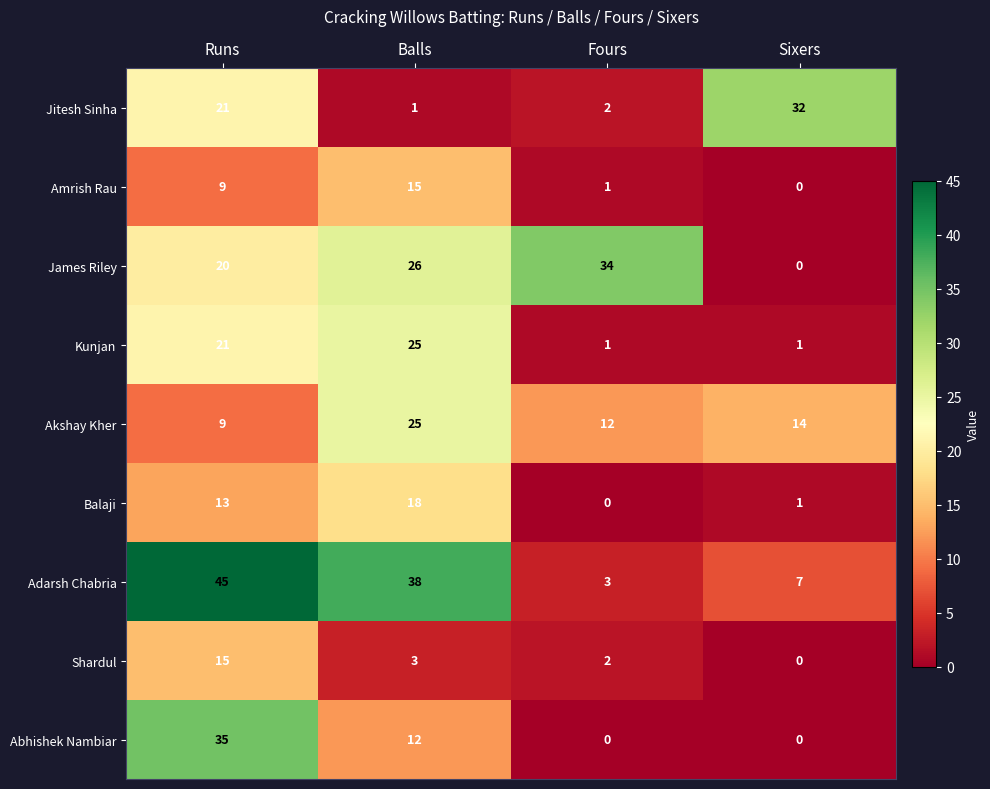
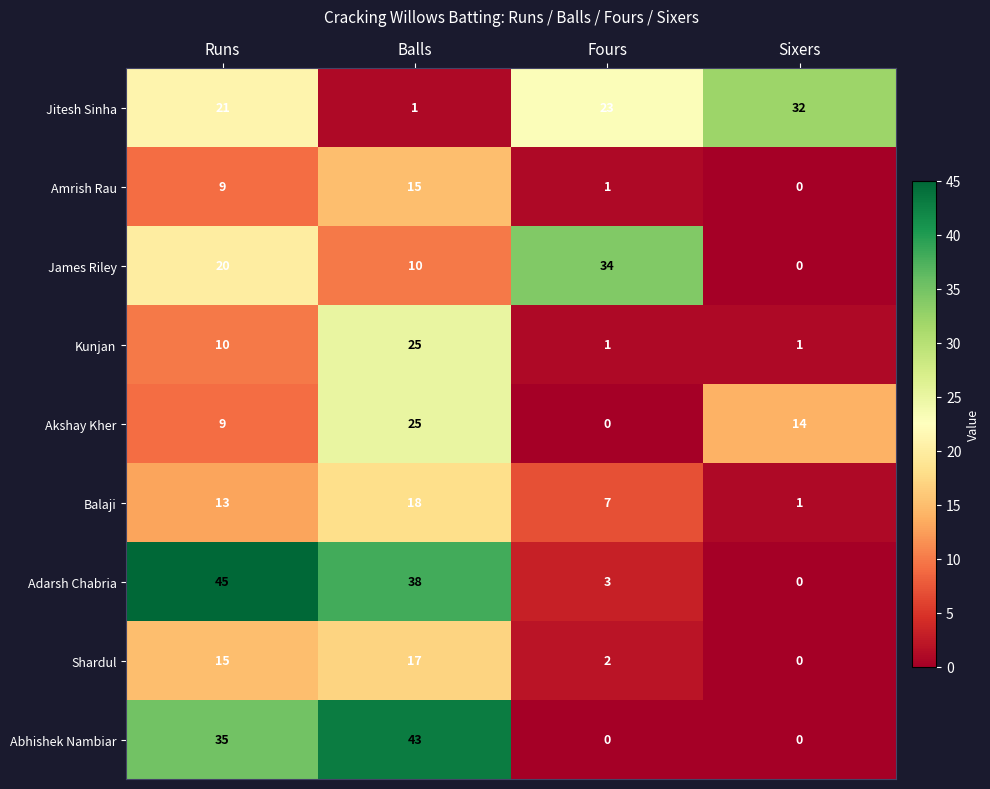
  {
    "Jitesh Sinha": {
      "Runs": 21,
      "Balls": 1,
-     "Fours": 2,
+     "Fours": 23,
      "Sixers": 32
    },
    "Amrish Rau": {
      "Runs": 9,
      "Balls": 15,
      "Fours": 1,
      "Sixers": 0
    },
    "James Riley": {
      "Runs": 20,
-     "Balls": 26,
+     "Balls": 10,
      "Fours": 34,
      "Sixers": 0
    },
    "Kunjan": {
-     "Runs": 21,
+     "Runs": 10,
      "Balls": 25,
      "Fours": 1,
      "Sixers": 1
    },
    "Akshay Kher": {
      "Runs": 9,
      "Balls": 25,
-     "Fours": 12,
+     "Fours": 0,
      "Sixers": 14
    },
    "Balaji": {
      "Runs": 13,
      "Balls": 18,
-     "Fours": 0,
+     "Fours": 7,
      "Sixers": 1
    },
    "Adarsh Chabria": {
      "Runs": 45,
      "Balls": 38,
      "Fours": 3,
-     "Sixers": 7
+     "Sixers": 0
    },
    "Shardul": {
      "Runs": 15,
-     "Balls": 3,
+     "Balls": 17,
      "Fours": 2,
      "Sixers": 0
    },
    "Abhishek Nambiar": {
      "Runs": 35,
-     "Balls": 12,
+     "Balls": 43,
      "Fours": 0,
      "Sixers": 0
    }
  }
